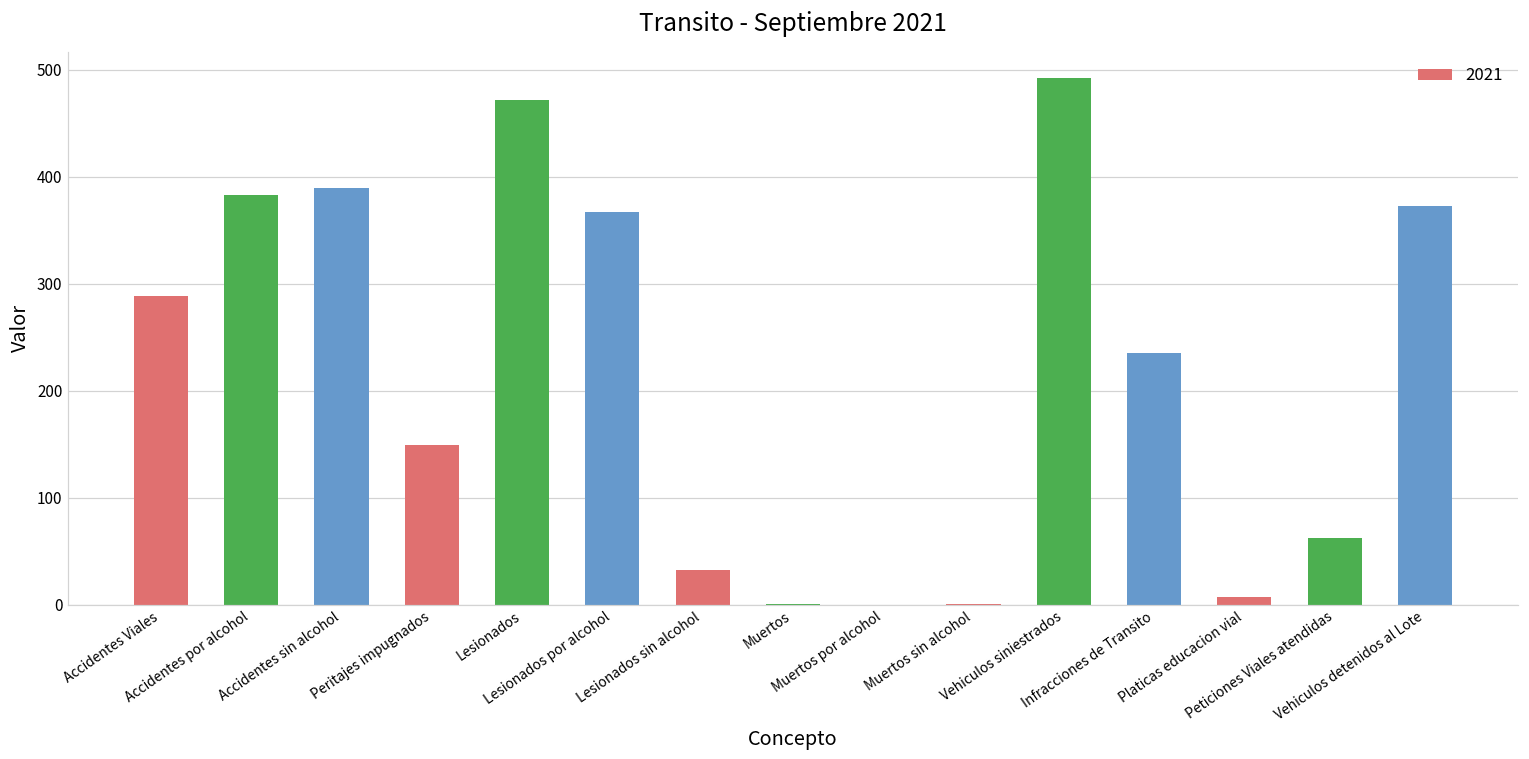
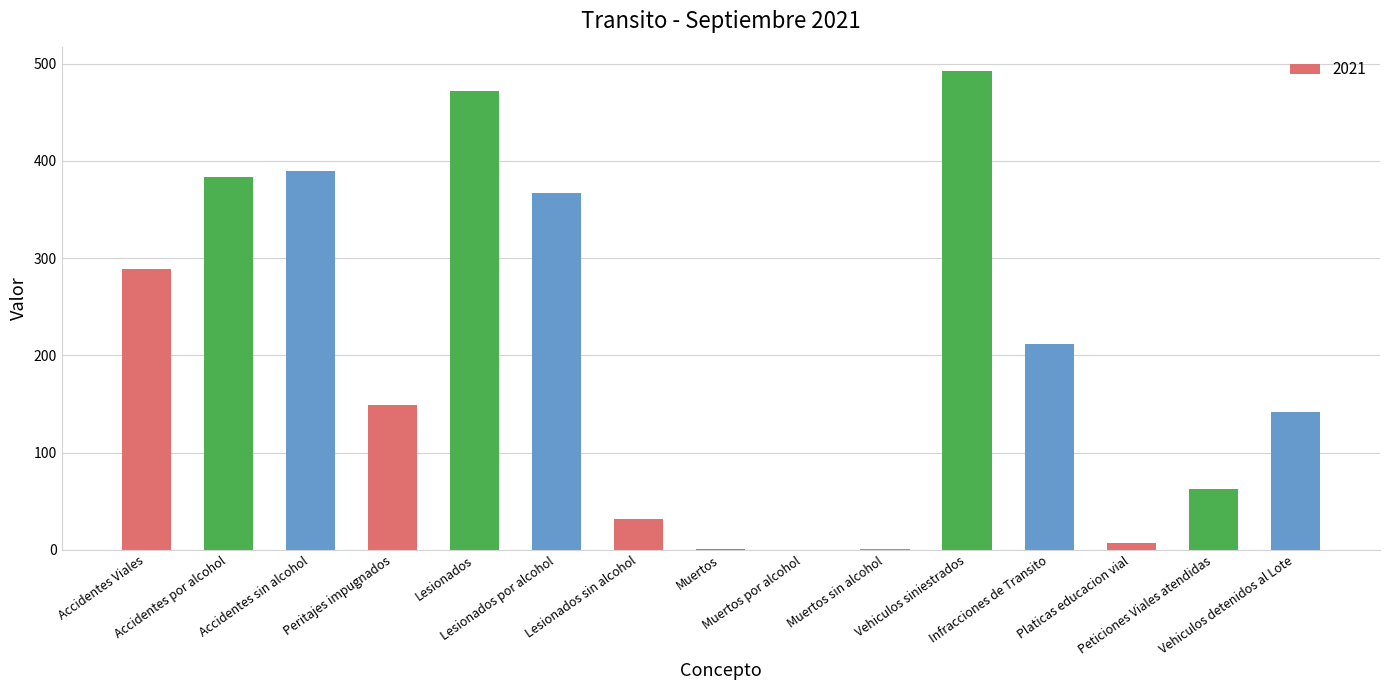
  {
    "Accidentes Viales": 290,
    "Accidentes por alcohol": 380,
    "Accidentes sin alcohol": 390,
    "Peritajes impugnados": 150,
    "Lesionados": 470,
    "Lesionados por alcohol": 370,
    "Lesionados sin alcohol": 30,
    "Muertos por alcohol": 0,
    "Vehiculos siniestrados": 490,
-   "Infracciones de Transito": 240,
+   "Infracciones de Transito": 210,
    "Platicas educacion vial": 10,
    "Peticiones Viales atendidas": 60,
-   "Vehiculos detenidos al Lote": 370
+   "Vehiculos detenidos al Lote": 140
  }
